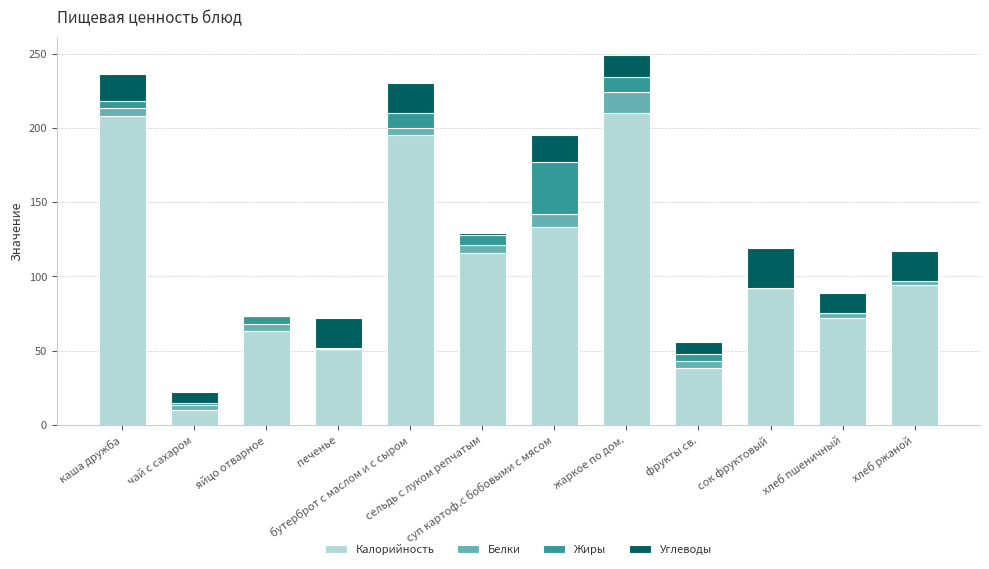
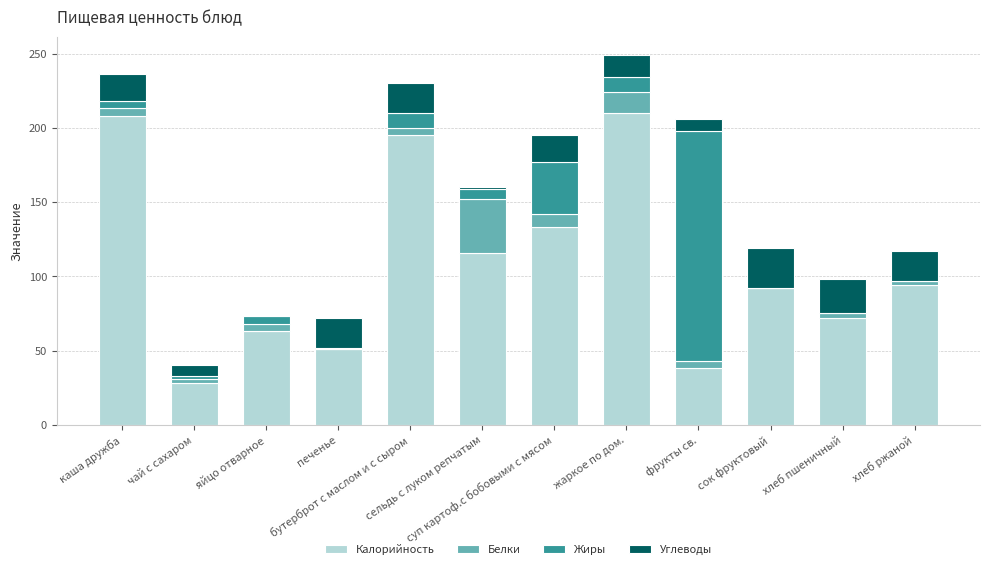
  {
    "Калорийность": {
      "каша дружба": 208,
-     "чай с сахаром": 10,
+     "чай с сахаром": 28,
      "яйцо отварное": 63,
      "печенье": 51,
      "бутерброт с маслом и с сыром": 195,
      "сельдь с луком репчатым": 116,
      "суп картоф.с бобовыми с мясом": 133,
      "жаркое по дом.": 210,
      "фрукты св.": 38,
      "сок фруктовый": 92,
      "хлеб пшеничный": 72,
      "хлеб ржаной": 94
    },
    "Белки": {
      "каша дружба": 5,
      "чай с сахаром": 3,
      "яйцо отварное": 5,
      "печенье": 0,
      "бутерброт с маслом и с сыром": 5,
-     "сельдь с луком репчатым": 5,
+     "сельдь с луком репчатым": 36,
      "суп картоф.с бобовыми с мясом": 9,
      "жаркое по дом.": 14,
      "фрукты св.": 5,
      "сок фруктовый": 0,
      "хлеб пшеничный": 3,
      "хлеб ржаной": 3
    },
    "Жиры": {
      "каша дружба": 5,
      "чай с сахаром": 2,
      "яйцо отварное": 5,
      "бутерброт с маслом и с сыром": 10,
      "сельдь с луком репчатым": 7,
      "суп картоф.с бобовыми с мясом": 35,
      "жаркое по дом.": 10,
-     "фрукты св.": 5,
+     "фрукты св.": 155,
      "сок фруктовый": 0,
      "хлеб пшеничный": 0,
      "хлеб ржаной": 0
    },
    "Углеводы": {
      "каша дружба": 18,
      "чай с сахаром": 7,
      "яйцо отварное": 0,
      "печенье": 20,
      "бутерброт с маслом и с сыром": 20,
      "суп картоф.с бобовыми с мясом": 18,
      "жаркое по дом.": 15,
      "фрукты св.": 8,
      "сок фруктовый": 27,
-     "хлеб пшеничный": 14,
+     "хлеб пшеничный": 23,
      "хлеб ржаной": 20
    }
  }
